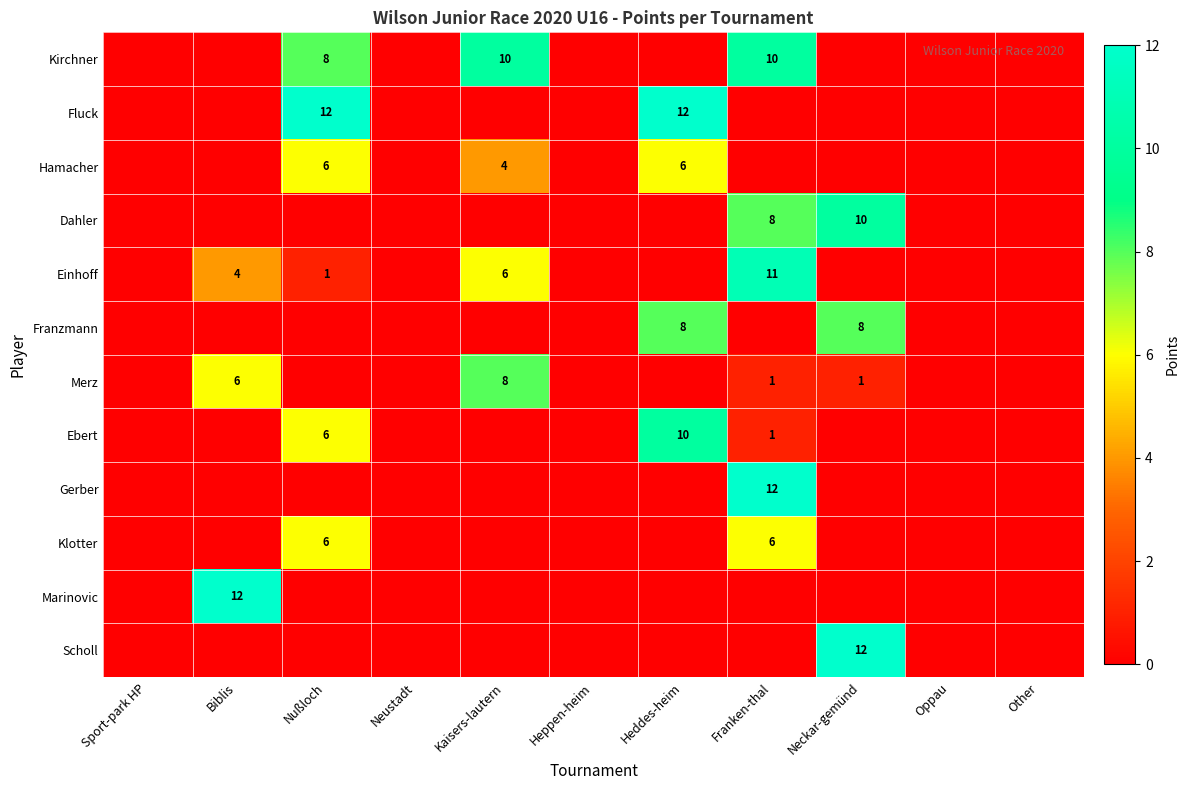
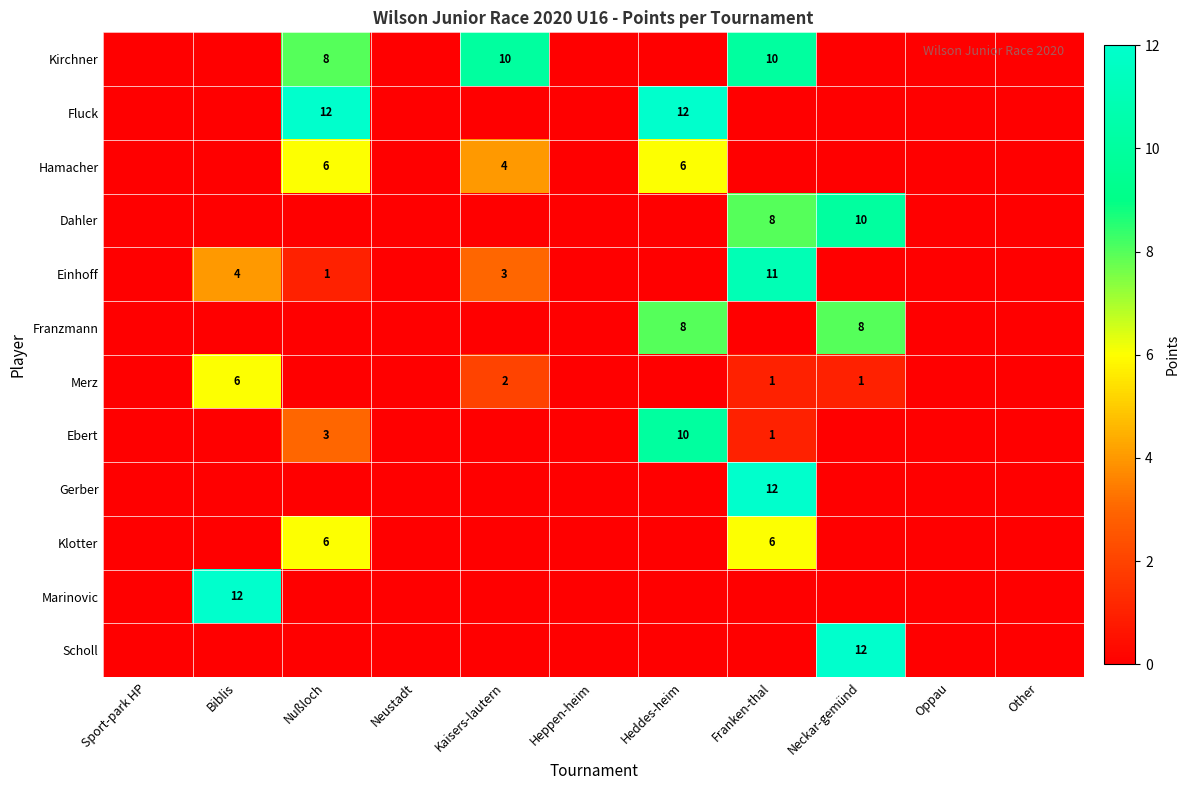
  {
    "Kirchner": {
      "Nußloch": 8,
      "Kaisers-lautern": 10,
      "Franken-thal": 10,
      "Oppau": 2020
    },
    "Fluck": {
      "Nußloch": 12,
      "Heddes-heim": 12
    },
    "Hamacher": {
      "Nußloch": 6,
      "Kaisers-lautern": 4,
      "Heddes-heim": 6
    },
    "Dahler": {
      "Franken-thal": 8,
      "Neckar-gemünd": 10
    },
    "Einhoff": {
      "Biblis": 4,
      "Nußloch": 1,
-     "Kaisers-lautern": 6,
+     "Kaisers-lautern": 3,
      "Franken-thal": 11
    },
    "Franzmann": {
      "Heddes-heim": 8,
      "Neckar-gemünd": 8
    },
    "Merz": {
      "Biblis": 6,
-     "Kaisers-lautern": 8,
+     "Kaisers-lautern": 2,
      "Franken-thal": 1,
      "Neckar-gemünd": 1
    },
    "Ebert": {
-     "Nußloch": 6,
+     "Nußloch": 3,
      "Heddes-heim": 10,
      "Franken-thal": 1
    },
    "Gerber": {
      "Franken-thal": 12
    },
    "Klotter": {
      "Nußloch": 6,
      "Franken-thal": 6
    },
    "Marinovic": {
      "Biblis": 12
    },
    "Scholl": {
      "Neckar-gemünd": 12
    }
  }
